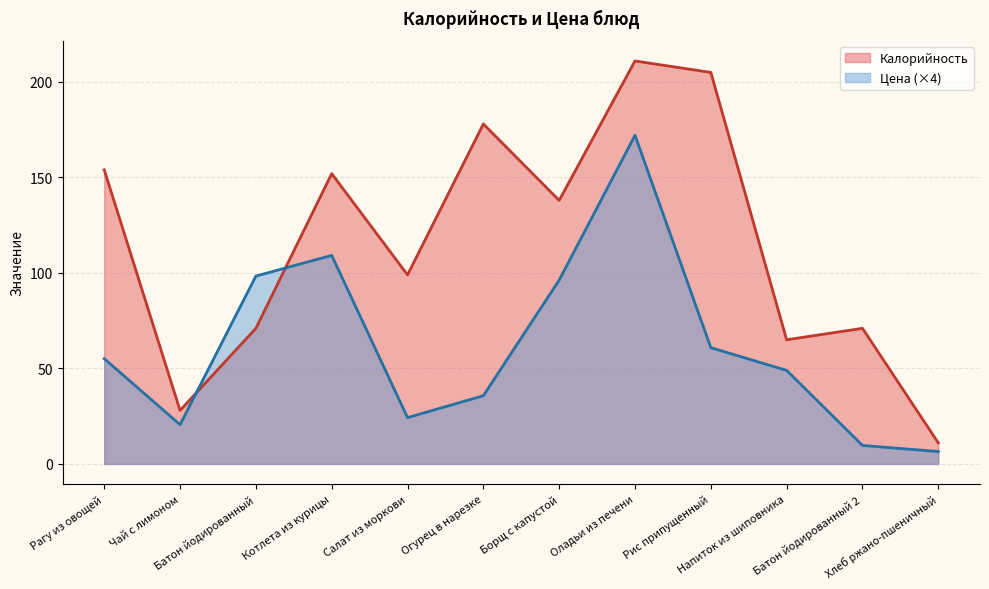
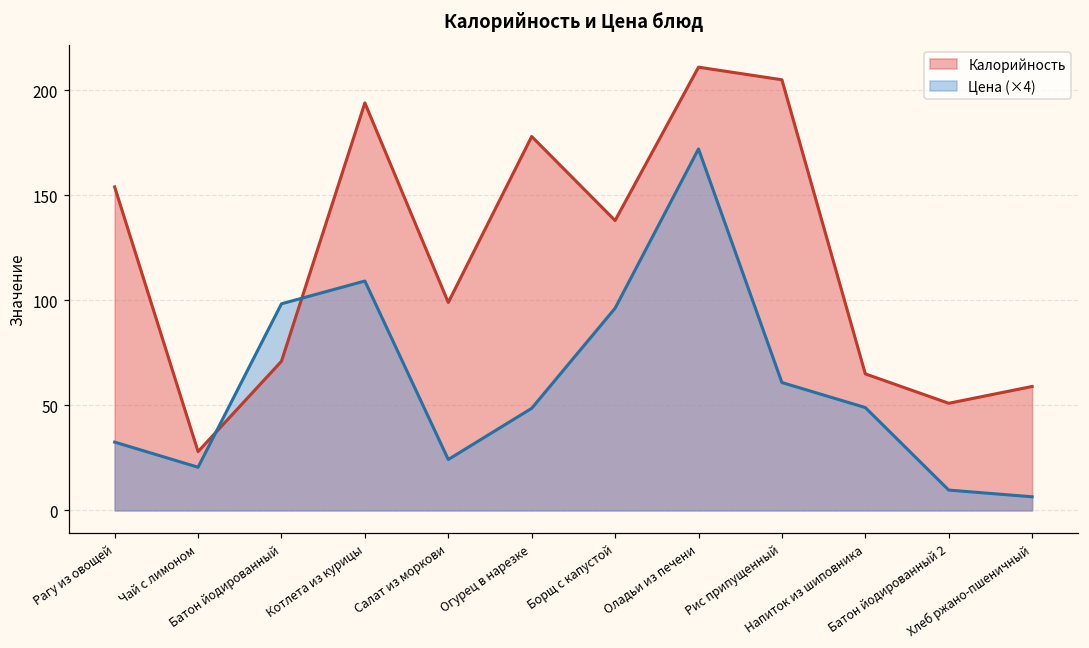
  {
    "Калорийность": {
      "Рагу из овощей": 154,
      "Чай с лимоном": 28,
      "Батон йодированный": 71,
-     "Котлета из курицы": 152,
+     "Котлета из курицы": 194,
      "Салат из моркови": 99,
      "Огурец в нарезке": 178,
      "Борщ с капустой": 138,
      "Оладьи из печени": 211,
      "Рис припущенный": 205,
      "Напиток из шиповника": 65,
-     "Батон йодированный 2": 71,
-     "Хлеб ржано-пшеничный": 11
+     "Батон йодированный 2": 51,
+     "Хлеб ржано-пшеничный": 59
    },
    "Цена (×4)": {
-     "Рагу из овощей": 55,
+     "Рагу из овощей": 33,
      "Чай с лимоном": 21,
      "Батон йодированный": 98,
      "Котлета из курицы": 109,
      "Салат из моркови": 24,
-     "Огурец в нарезке": 36,
+     "Огурец в нарезке": 49,
      "Борщ с капустой": 96,
      "Оладьи из печени": 172,
      "Рис припущенный": 61,
      "Напиток из шиповника": 49,
      "Батон йодированный 2": 10,
      "Хлеб ржано-пшеничный": 6
    }
  }
